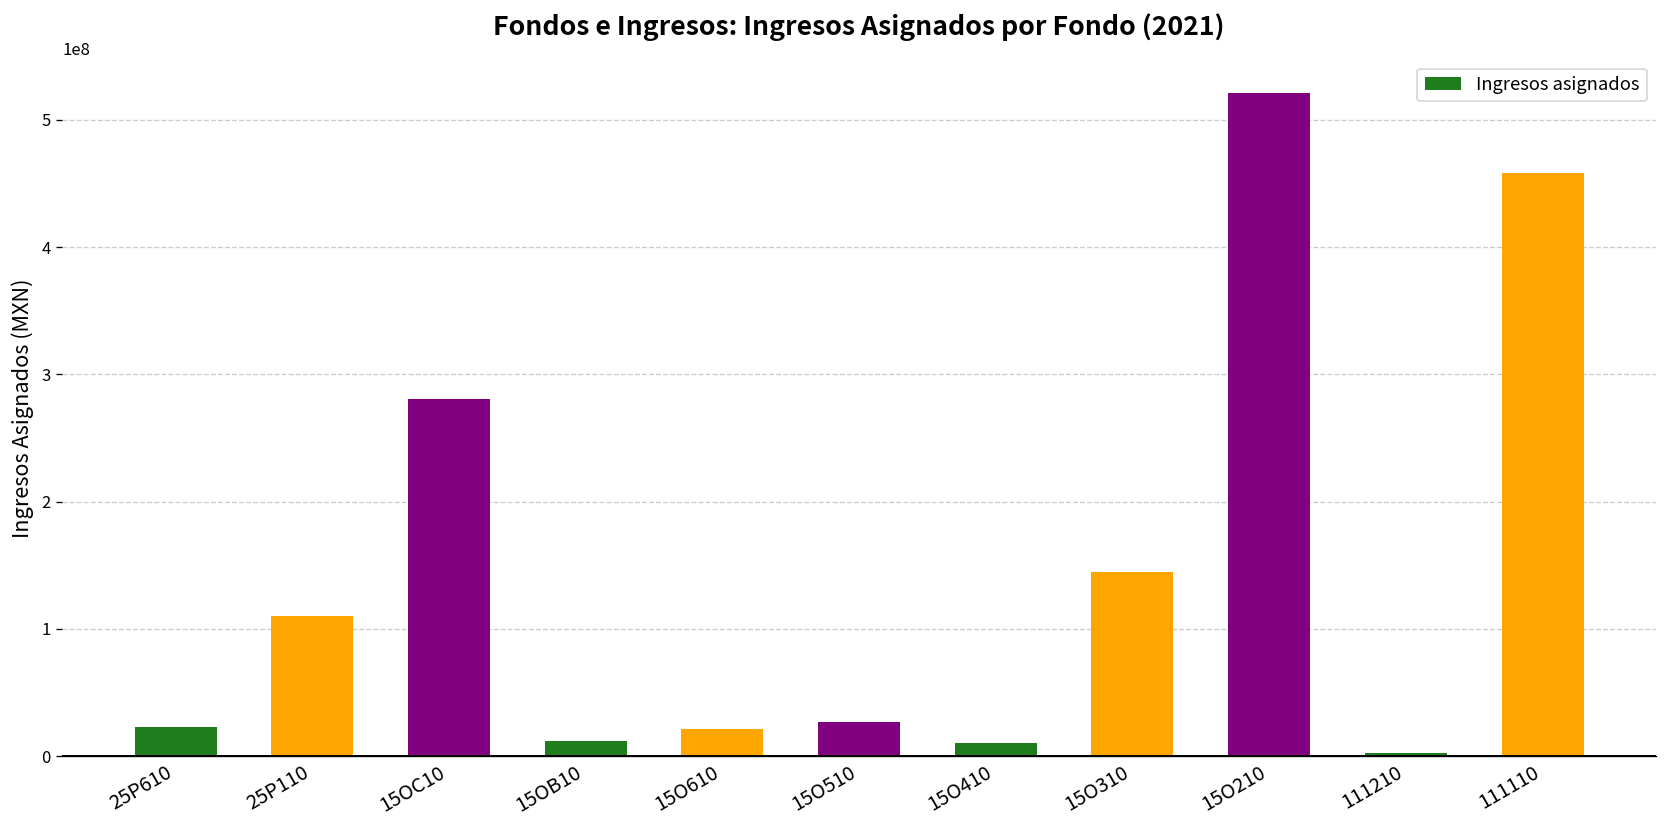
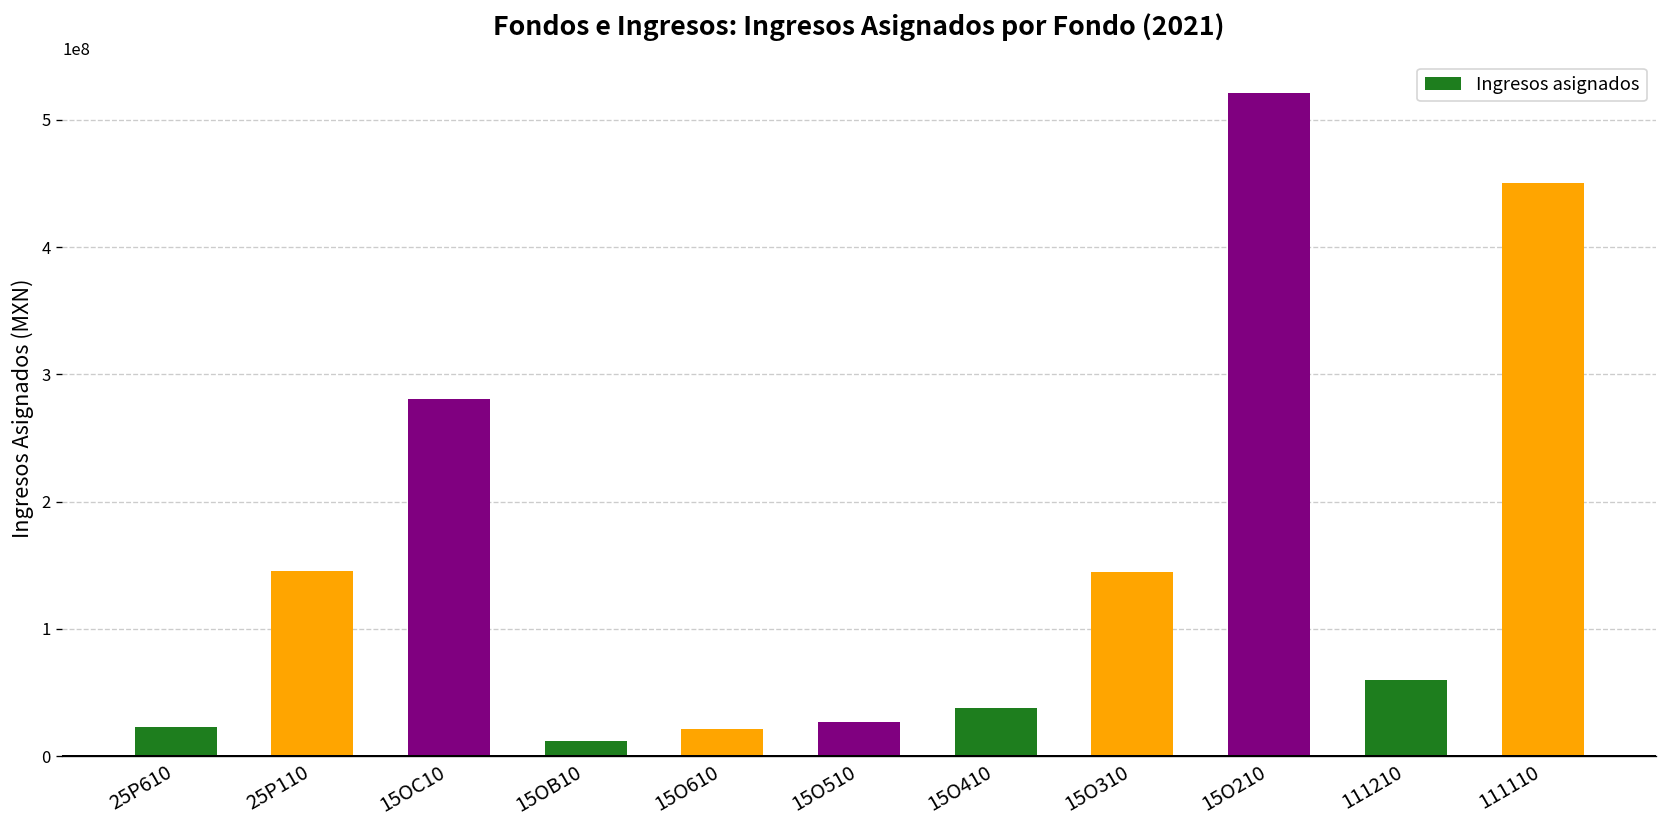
  {
    "25P610": 23000000,
-   "25P110": 110000000,
+   "25P110": 145000000,
    "15OC10": 281000000,
    "15OB10": 12000000,
    "15O610": 21000000,
    "15O510": 27000000,
-   "15O410": 11000000,
+   "15O410": 38000000,
    "15O310": 145000000,
    "15O210": 521000000,
-   "111210": 3000000,
-   "111110": 458000000
+   "111210": 60000000,
+   "111110": 451000000
  }
